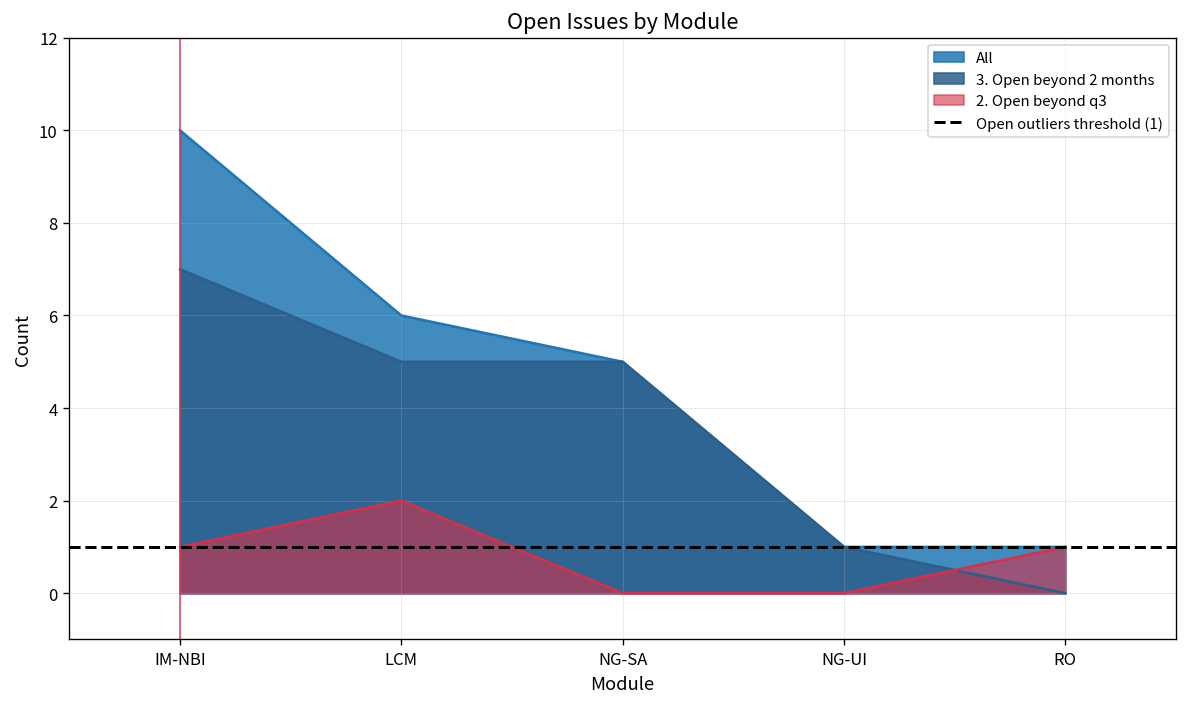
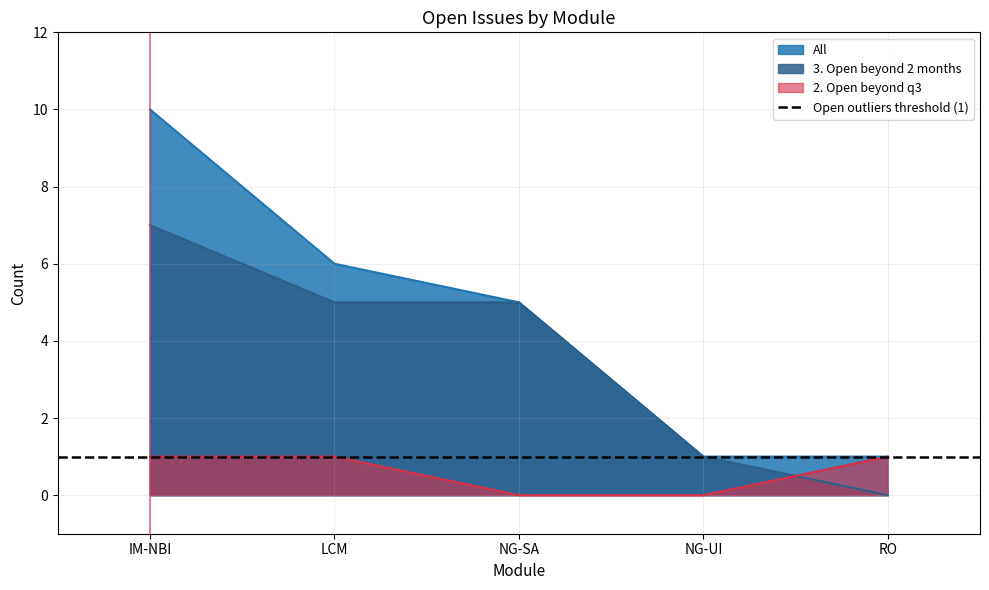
  {
    "2. Open beyond q3": {
      "IM-NBI": 1,
-     "LCM": 2,
+     "LCM": 1,
      "NG-SA": 0,
      "NG-UI": 0
    }
  }
